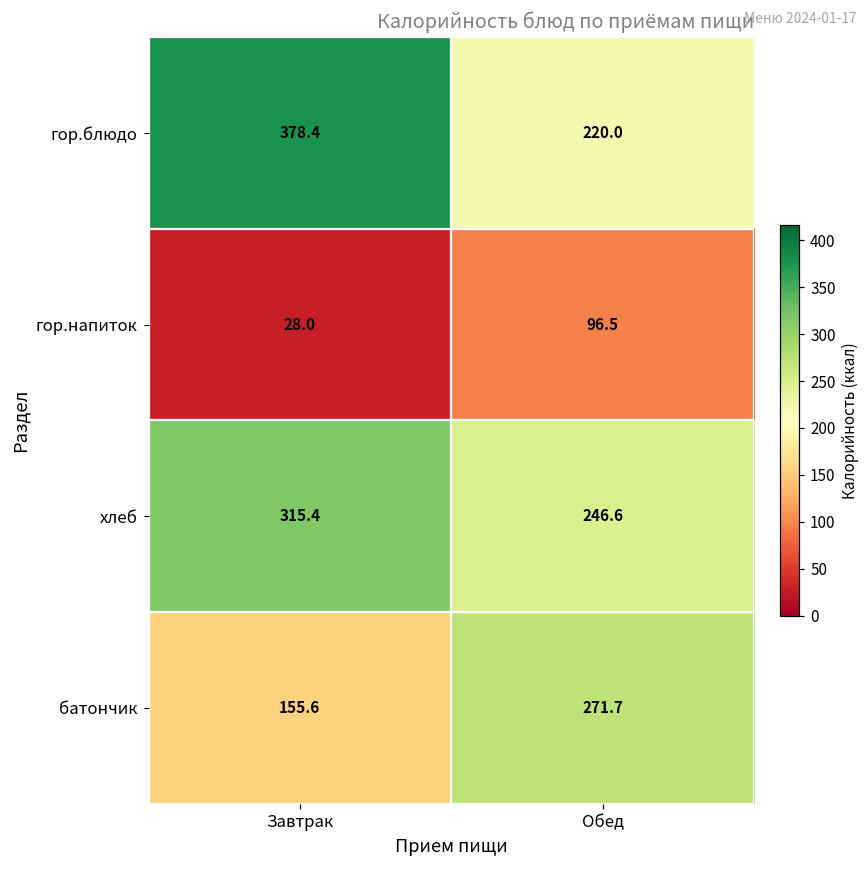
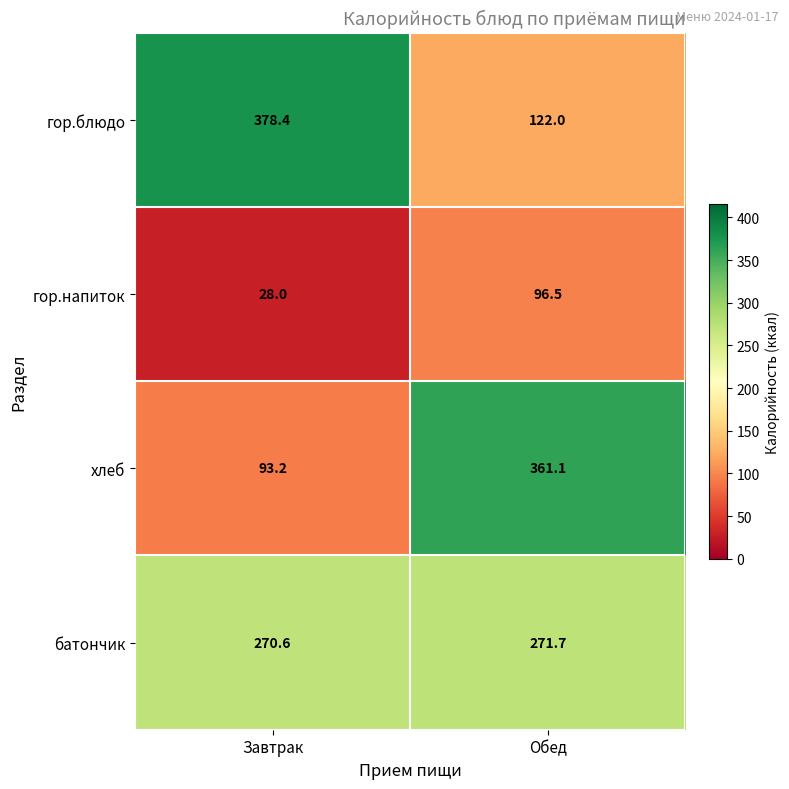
  {
    "гор.блюдо": {
      "Завтрак": 378.4,
-     "Обед": 220.0
+     "Обед": 122.0
    },
    "гор.напиток": {
      "Завтрак": 28.0,
      "Обед": 96.5
    },
    "хлеб": {
-     "Завтрак": 315.4,
-     "Обед": 246.6
+     "Завтрак": 93.2,
+     "Обед": 361.1
    },
    "батончик": {
-     "Завтрак": 155.6,
+     "Завтрак": 270.6,
      "Обед": 271.7
    }
  }
